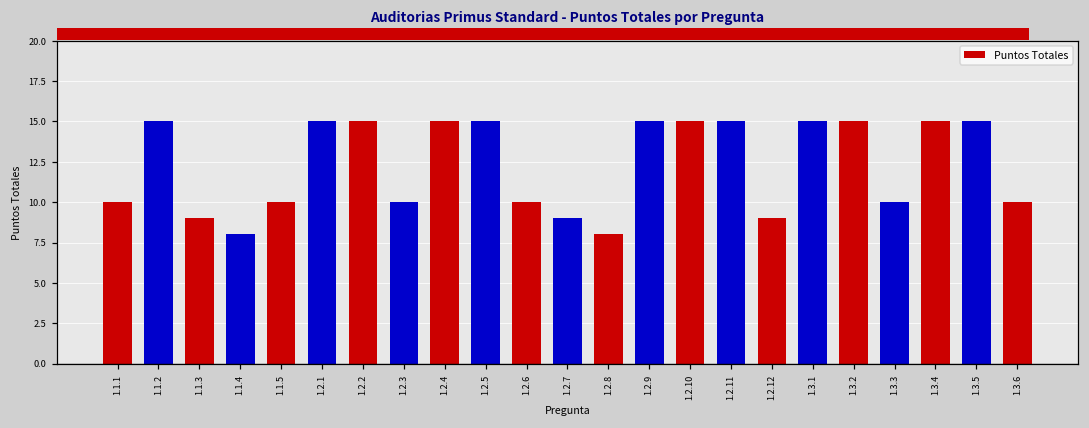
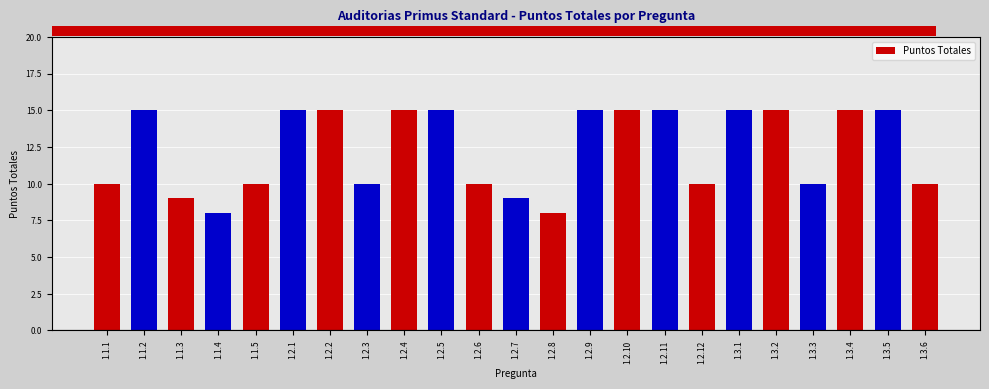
  {
    "1.1.1": 10,
    "1.1.2": 15,
    "1.1.3": 9,
    "1.1.4": 8,
    "1.1.5": 10,
    "1.2.1": 15,
    "1.2.2": 15,
    "1.2.3": 10,
    "1.2.4": 15,
    "1.2.5": 15,
    "1.2.6": 10,
    "1.2.7": 9,
    "1.2.8": 8,
    "1.2.9": 15,
    "1.2.10": 15,
    "1.2.11": 15,
-   "1.2.12": 9,
+   "1.2.12": 10,
    "1.3.1": 15,
    "1.3.2": 15,
    "1.3.3": 10,
    "1.3.4": 15,
    "1.3.5": 15,
    "1.3.6": 10
  }
